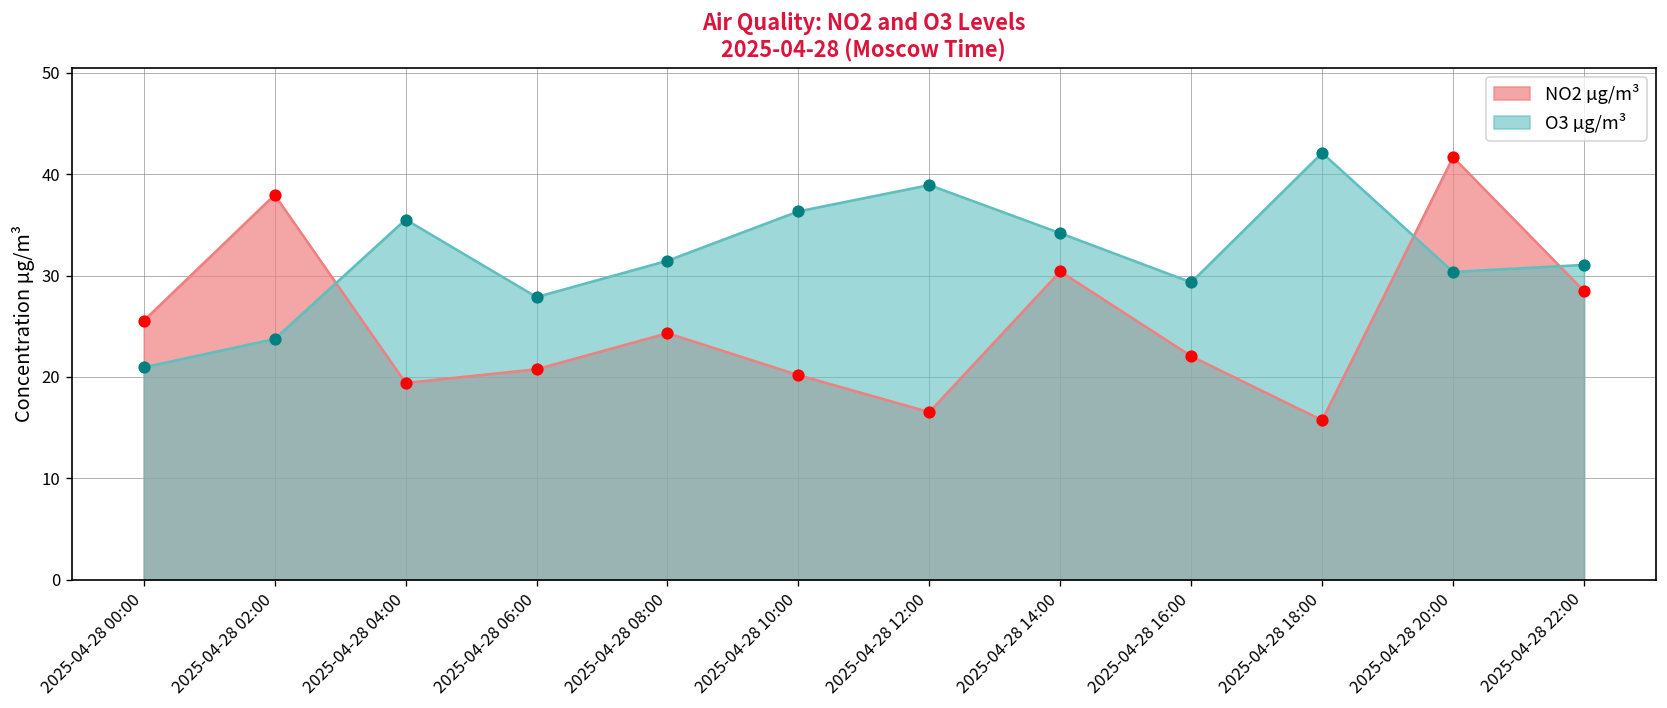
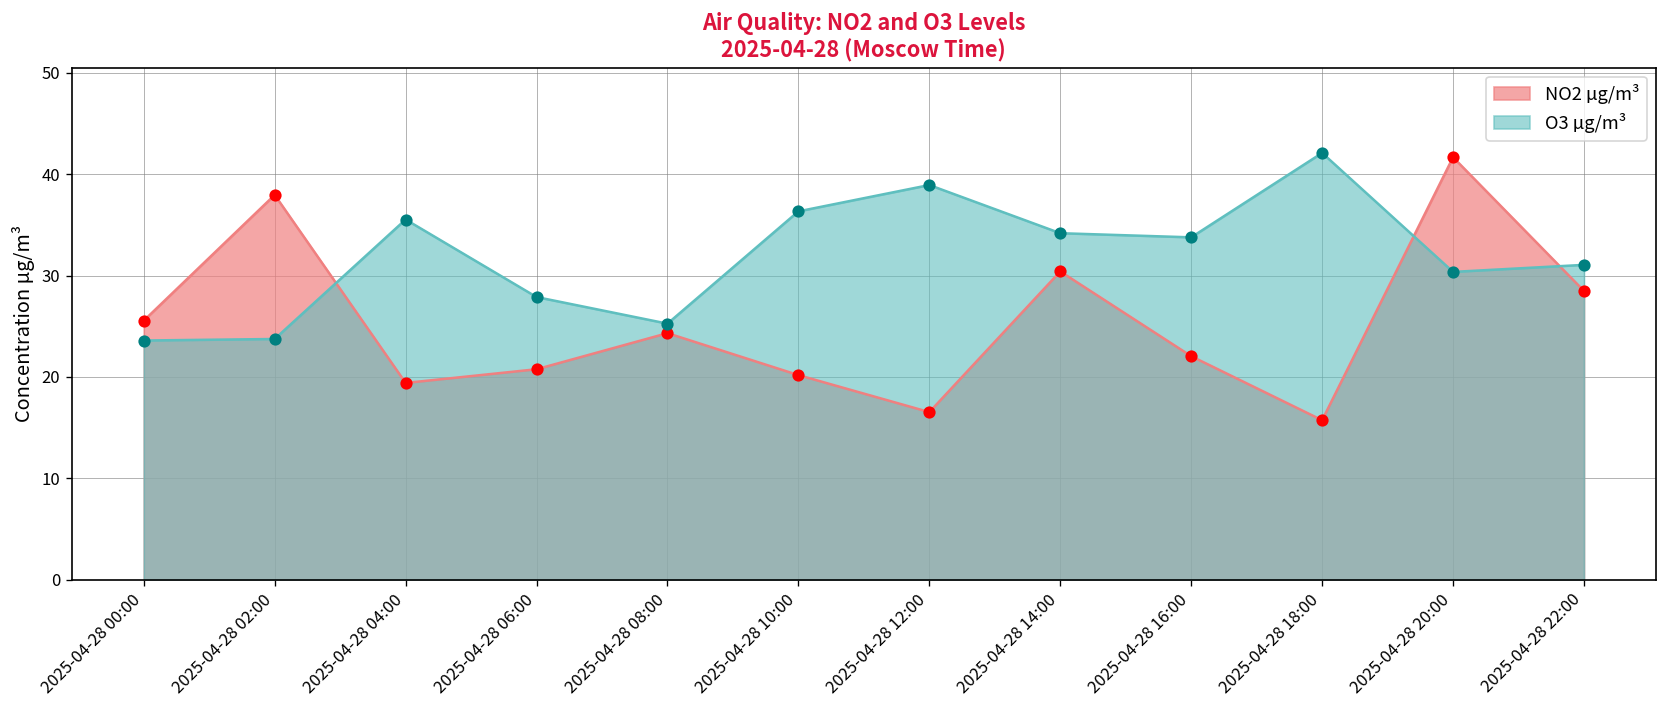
  {
    "NO2 µg/m³": {
      "2025-04-28 00:00": 26,
      "2025-04-28 02:00": 38,
      "2025-04-28 04:00": 19,
      "2025-04-28 06:00": 21,
      "2025-04-28 08:00": 24,
      "2025-04-28 10:00": 20,
      "2025-04-28 12:00": 17,
      "2025-04-28 14:00": 30,
      "2025-04-28 16:00": 22,
      "2025-04-28 18:00": 16,
      "2025-04-28 20:00": 42,
      "2025-04-28 22:00": 28
    },
    "O3 µg/m³": {
-     "2025-04-28 00:00": 21,
+     "2025-04-28 00:00": 24,
      "2025-04-28 02:00": 24,
      "2025-04-28 04:00": 36,
      "2025-04-28 06:00": 28,
-     "2025-04-28 08:00": 31,
+     "2025-04-28 08:00": 25,
      "2025-04-28 10:00": 36,
      "2025-04-28 12:00": 39,
      "2025-04-28 14:00": 34,
-     "2025-04-28 16:00": 29,
+     "2025-04-28 16:00": 34,
      "2025-04-28 18:00": 42,
      "2025-04-28 20:00": 30,
      "2025-04-28 22:00": 31
    }
  }
